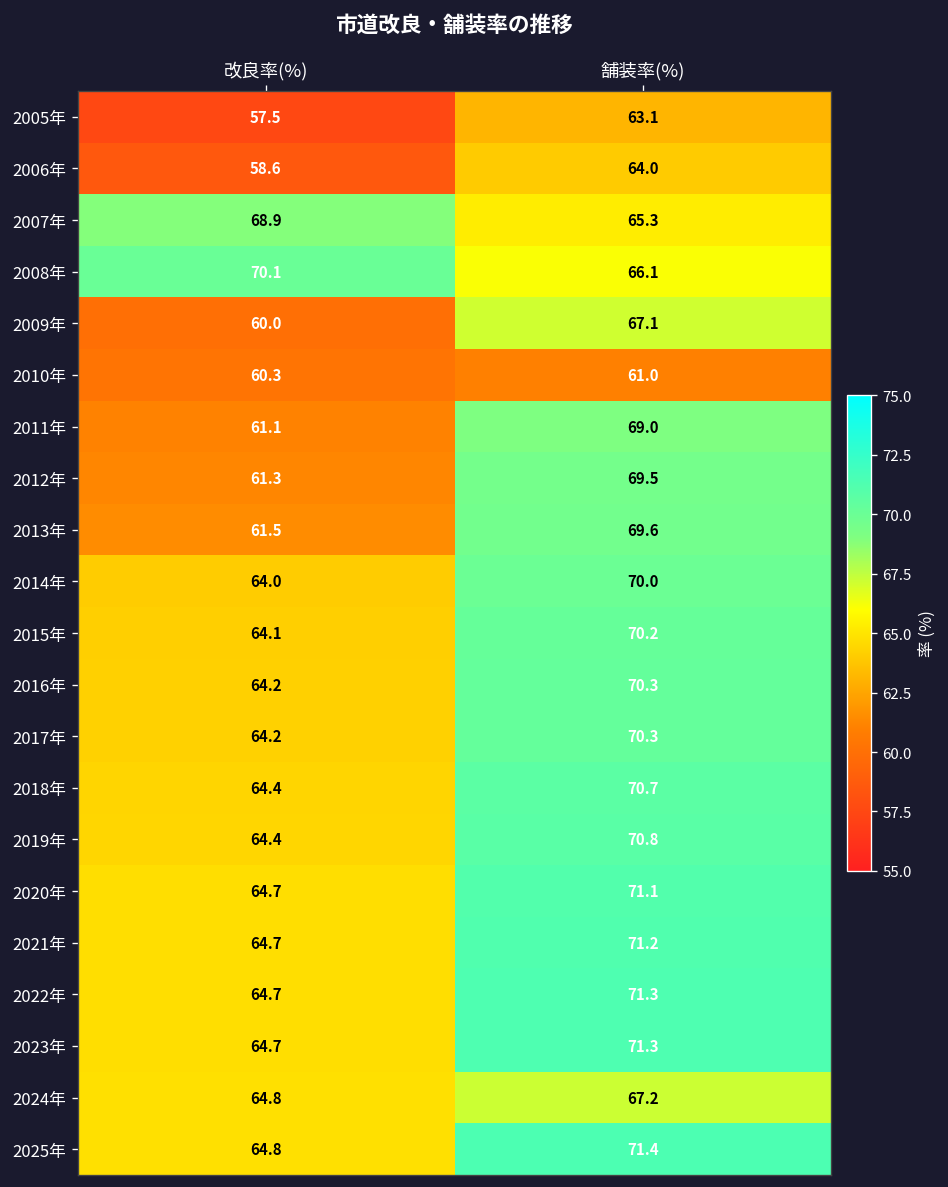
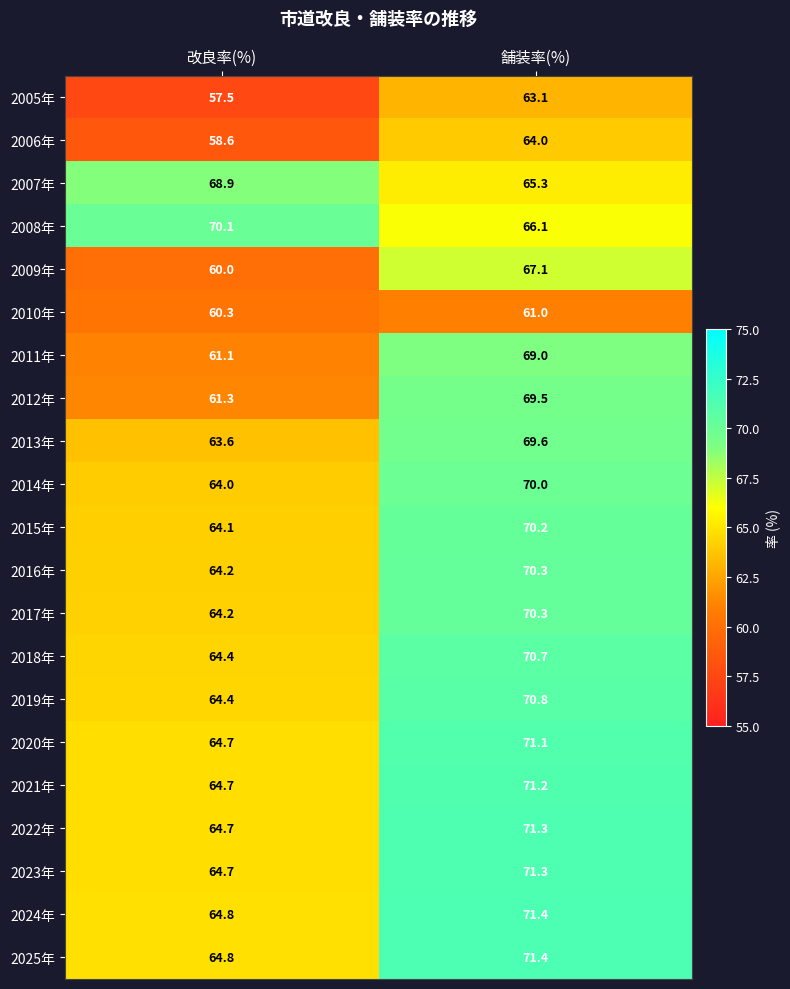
  {
    "2005年": {
      "改良率(%)": 57.5,
      "舗装率(%)": 63.1
    },
    "2006年": {
      "改良率(%)": 58.6,
      "舗装率(%)": 64.0
    },
    "2007年": {
      "改良率(%)": 68.9,
      "舗装率(%)": 65.3
    },
    "2008年": {
      "改良率(%)": 70.1,
      "舗装率(%)": 66.1
    },
    "2009年": {
      "改良率(%)": 60.0,
      "舗装率(%)": 67.1
    },
    "2010年": {
      "改良率(%)": 60.3,
      "舗装率(%)": 61.0
    },
    "2011年": {
      "改良率(%)": 61.1,
      "舗装率(%)": 69.0
    },
    "2012年": {
      "改良率(%)": 61.3,
      "舗装率(%)": 69.5
    },
    "2013年": {
-     "改良率(%)": 61.5,
+     "改良率(%)": 63.6,
      "舗装率(%)": 69.6
    },
    "2014年": {
      "改良率(%)": 64.0,
      "舗装率(%)": 70.0
    },
    "2015年": {
      "改良率(%)": 64.1,
      "舗装率(%)": 70.2
    },
    "2016年": {
      "改良率(%)": 64.2,
      "舗装率(%)": 70.3
    },
    "2017年": {
      "改良率(%)": 64.2,
      "舗装率(%)": 70.3
    },
    "2018年": {
      "改良率(%)": 64.4,
      "舗装率(%)": 70.7
    },
    "2019年": {
      "改良率(%)": 64.4,
      "舗装率(%)": 70.8
    },
    "2020年": {
      "改良率(%)": 64.7,
      "舗装率(%)": 71.1
    },
    "2021年": {
      "改良率(%)": 64.7,
      "舗装率(%)": 71.2
    },
    "2022年": {
      "改良率(%)": 64.7,
      "舗装率(%)": 71.3
    },
    "2023年": {
      "改良率(%)": 64.7,
      "舗装率(%)": 71.3
    },
    "2024年": {
      "改良率(%)": 64.8,
-     "舗装率(%)": 67.2
+     "舗装率(%)": 71.4
    },
    "2025年": {
      "改良率(%)": 64.8,
      "舗装率(%)": 71.4
    }
  }
